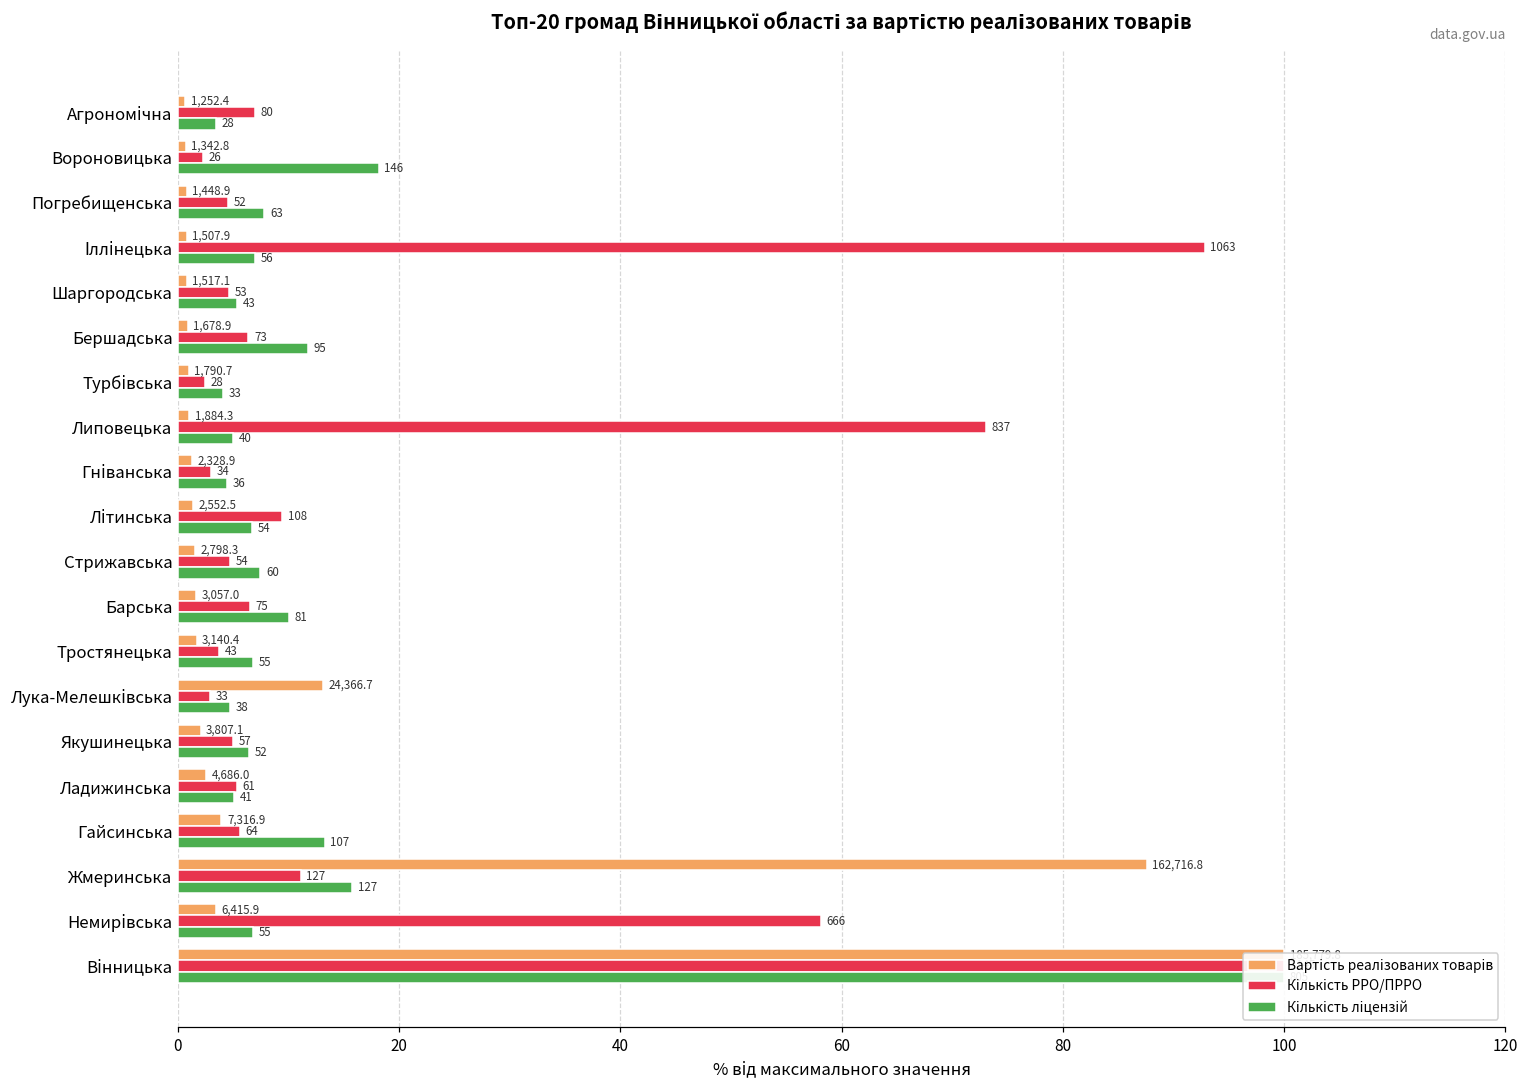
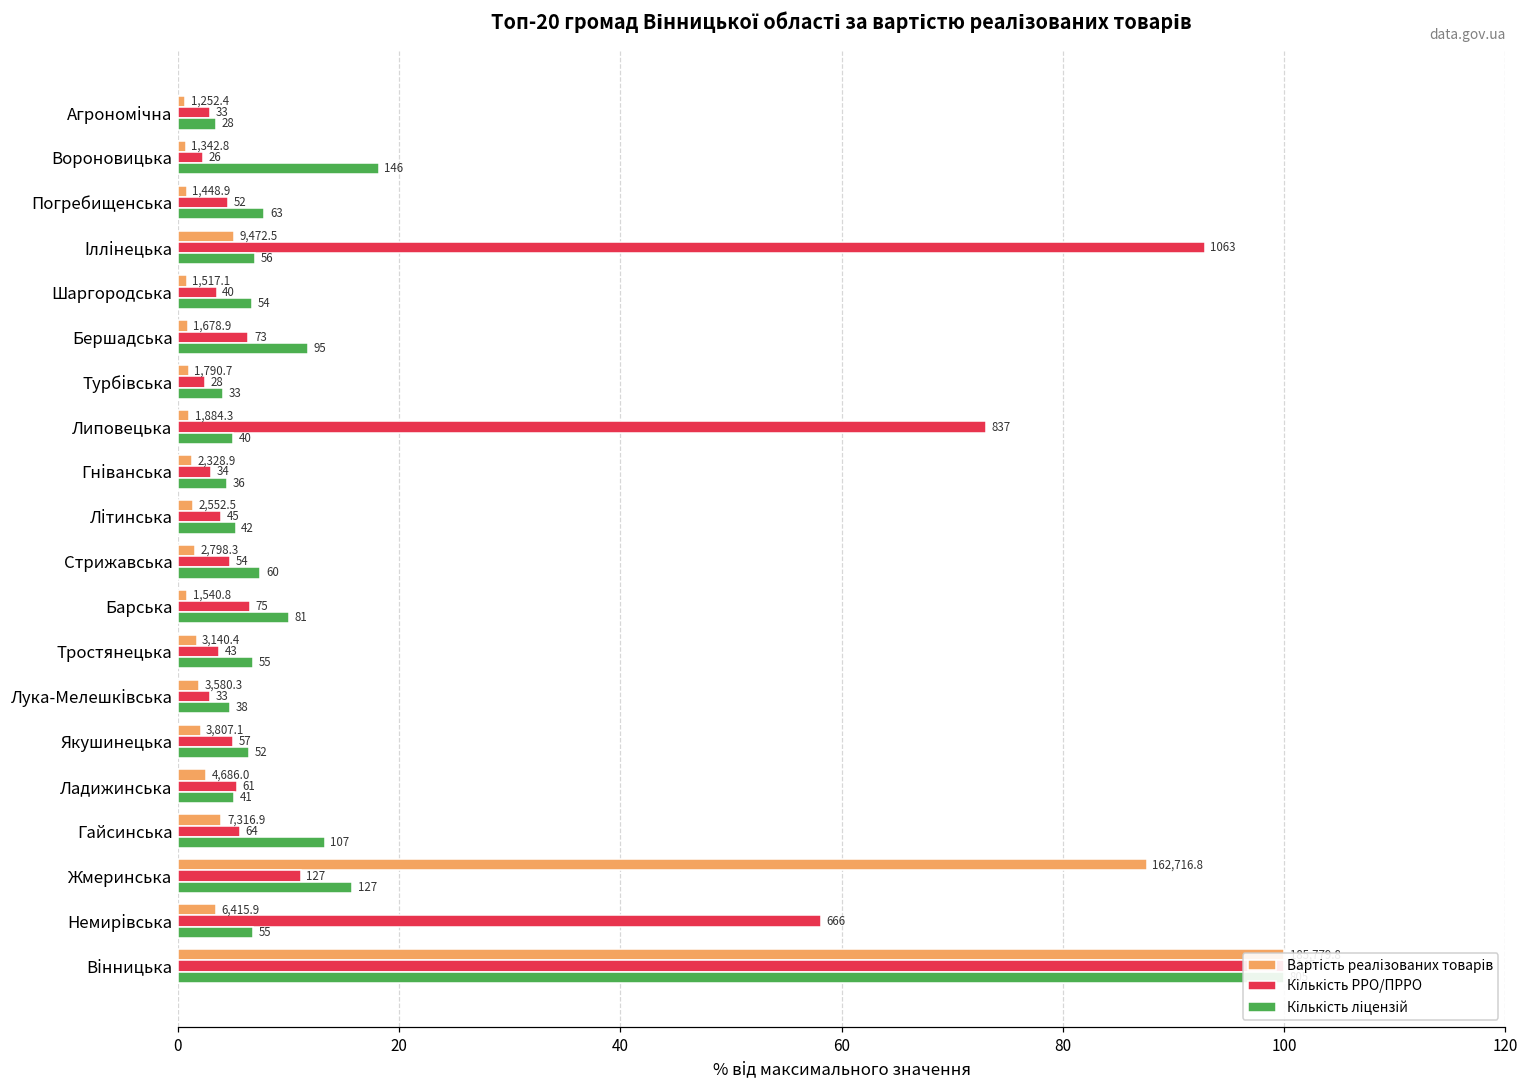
  {
    "Вартість реалізованих товарів": {
-     "Іллінецька": "1,507.9",
-     "Барська": "3,057.0",
-     "Лука-Мелешківська": "24,366.7"
+     "Іллінецька": "9,472.5",
+     "Барська": "1,540.8",
+     "Лука-Мелешківська": "3,580.3"
    },
    "Кількість РРО/ПРРО": {
-     "Агрономічна": "80",
-     "Шаргородська": "53",
-     "Літинська": "108"
+     "Агрономічна": "33",
+     "Шаргородська": "40",
+     "Літинська": "45"
    },
    "Кількість ліцензій": {
-     "Шаргородська": "43",
-     "Літинська": "54"
+     "Шаргородська": "54",
+     "Літинська": "42"
    }
  }
